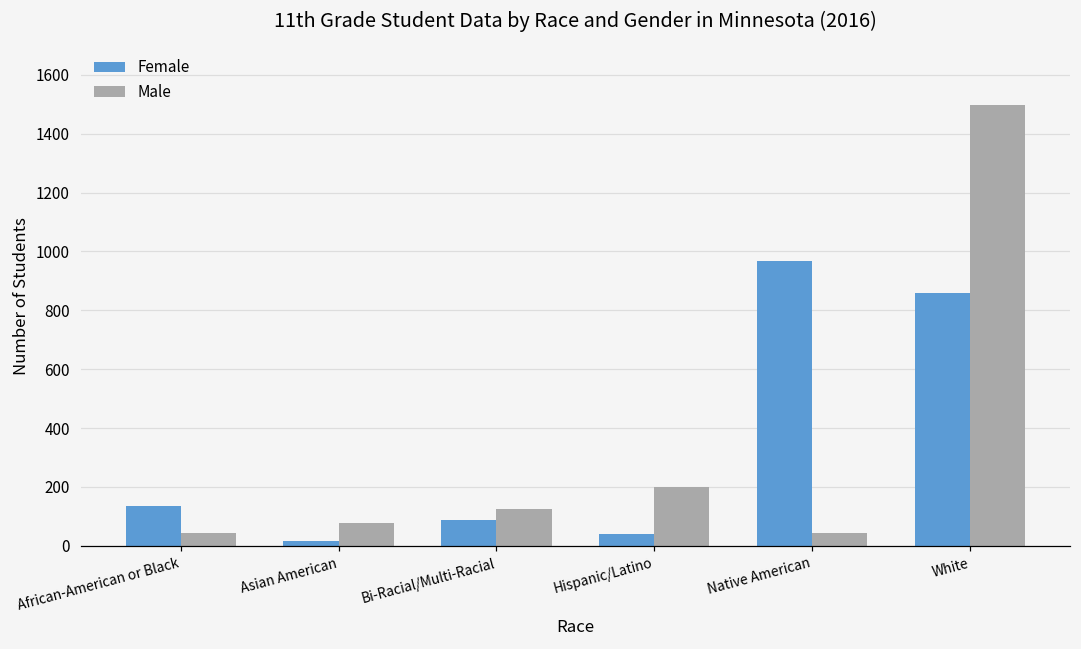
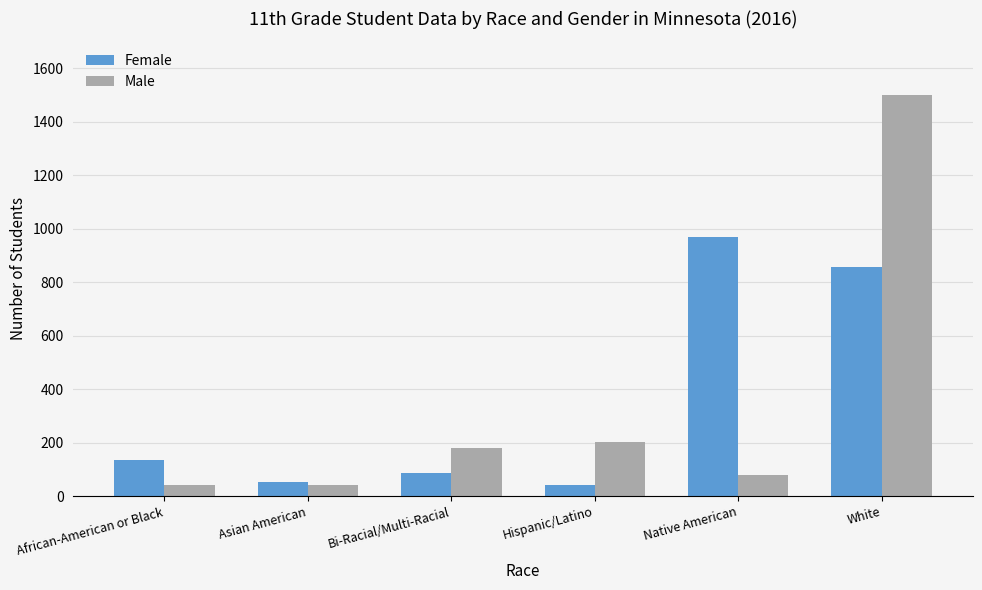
  {
    "Female": {
      "African-American or Black": 140,
-     "Asian American": 20,
+     "Asian American": 50,
      "Bi-Racial/Multi-Racial": 90,
      "Hispanic/Latino": 40,
      "Native American": 970,
      "White": 860
    },
    "Male": {
      "African-American or Black": 40,
-     "Asian American": 80,
-     "Bi-Racial/Multi-Racial": 130,
+     "Asian American": 40,
+     "Bi-Racial/Multi-Racial": 180,
      "Hispanic/Latino": 200,
-     "Native American": 40,
+     "Native American": 80,
      "White": 1500
    }
  }
